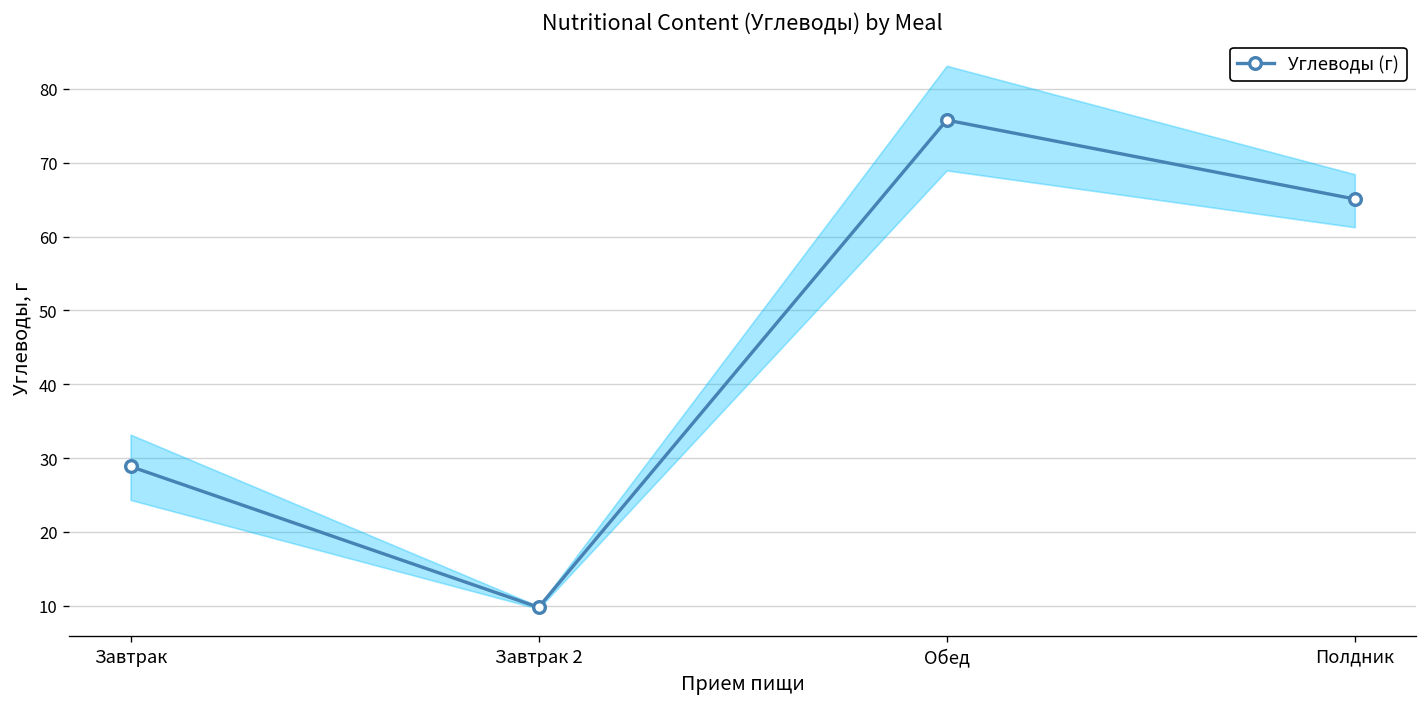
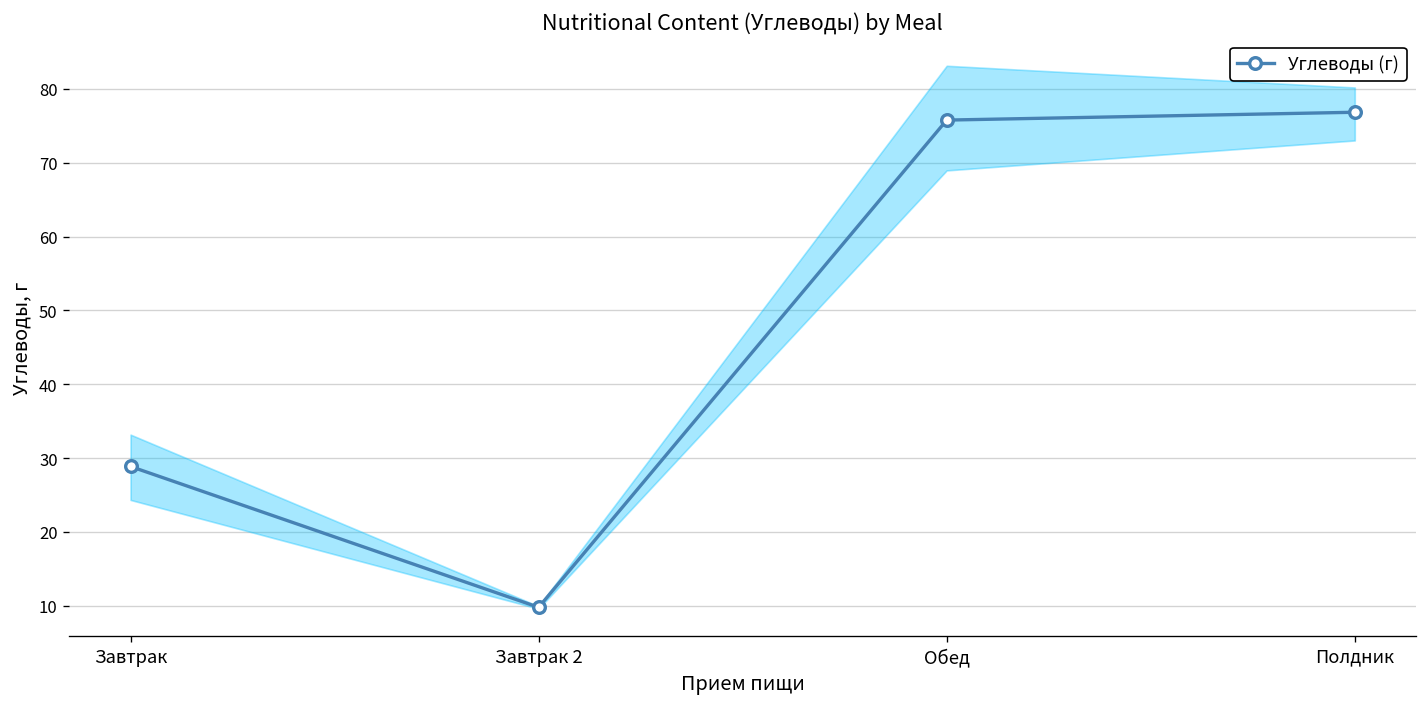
  {
    "Углеводы (г)": {
      "Завтрак": 29,
      "Обед": 76,
-     "Полдник": 65
+     "Полдник": 77
    }
  }
